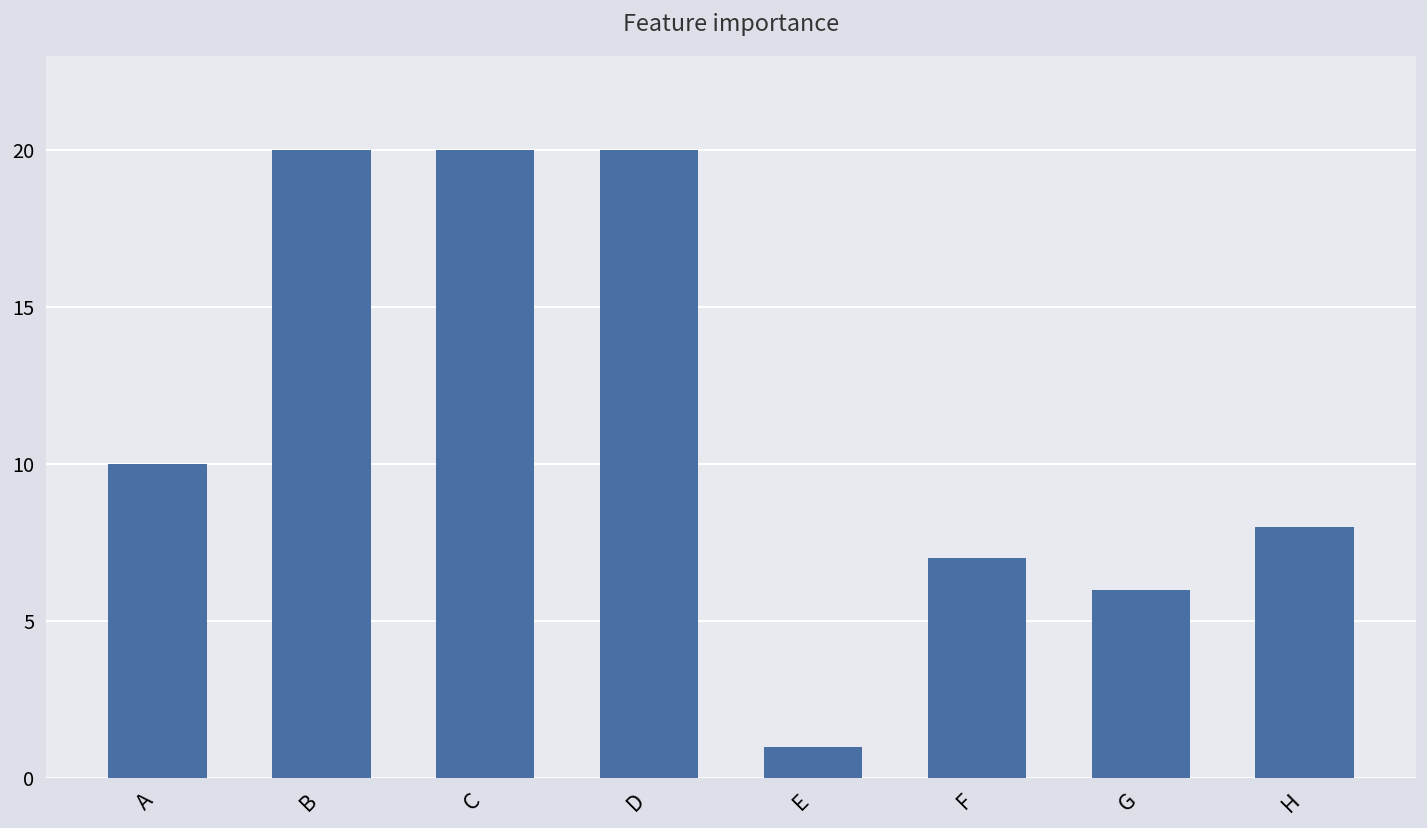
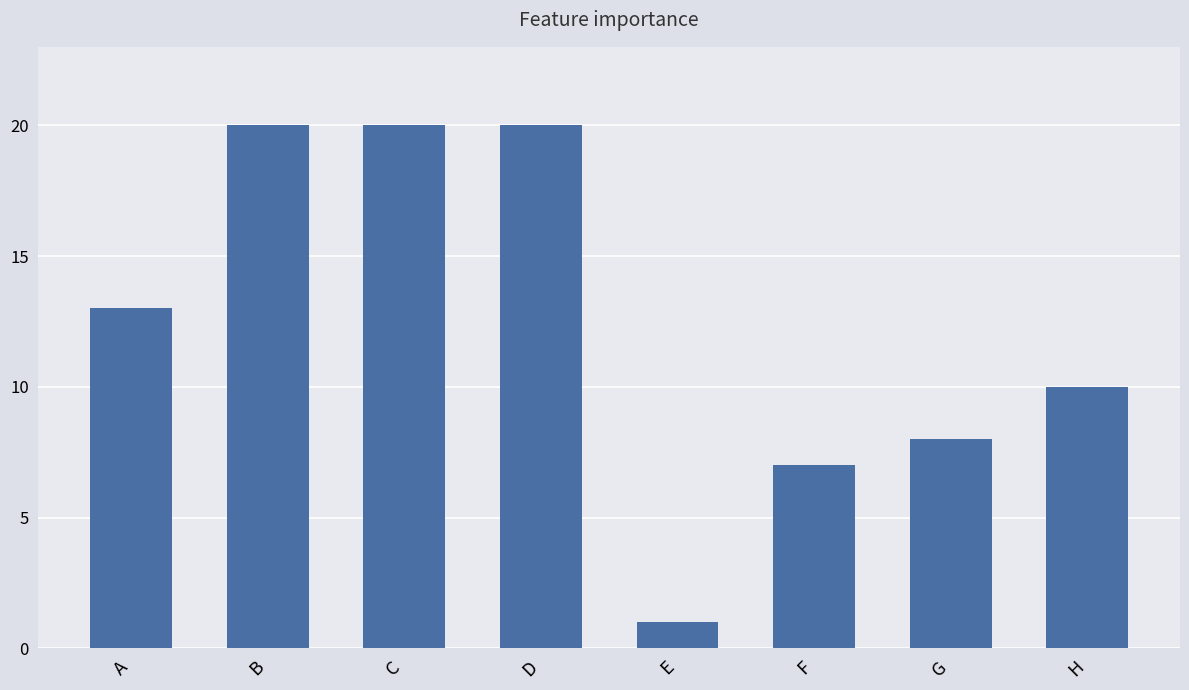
  {
-   "A": 10,
+   "A": 13,
    "B": 20,
    "C": 20,
    "D": 20,
    "E": 1,
    "F": 7,
-   "G": 6,
-   "H": 8
+   "G": 8,
+   "H": 10
  }
